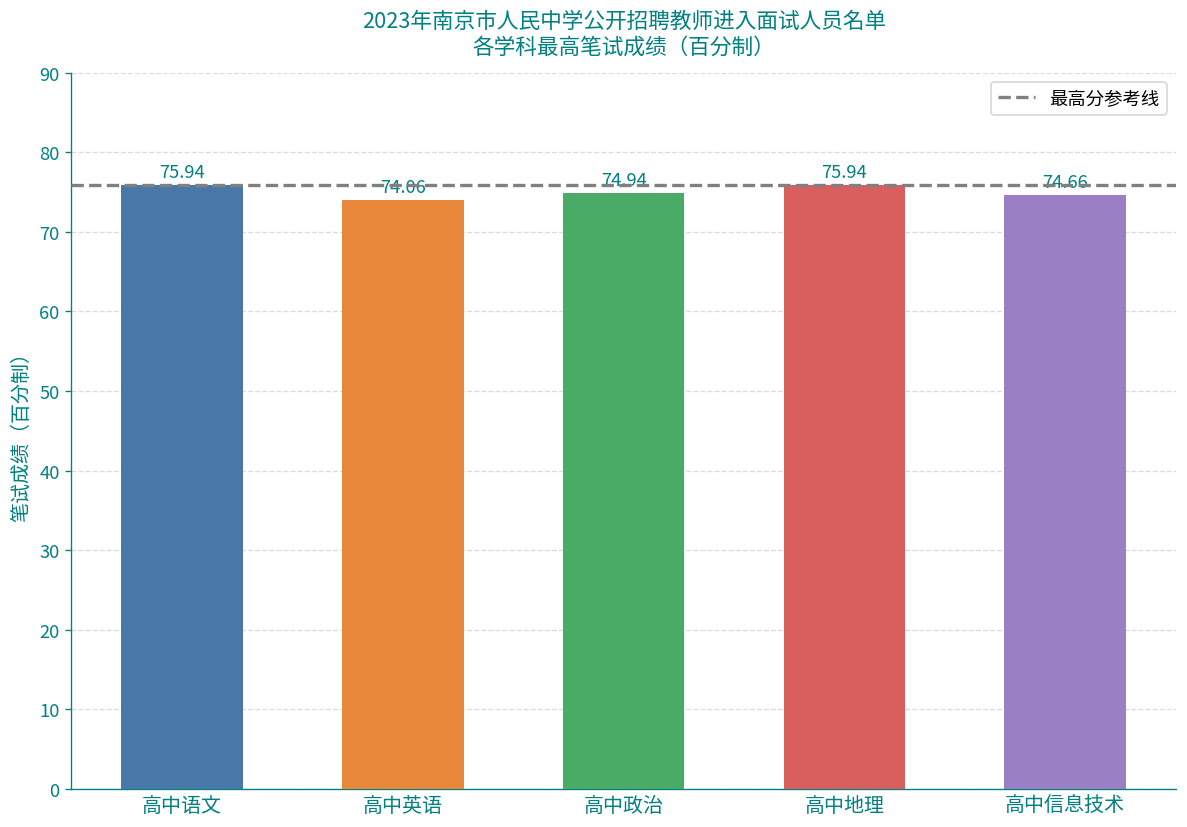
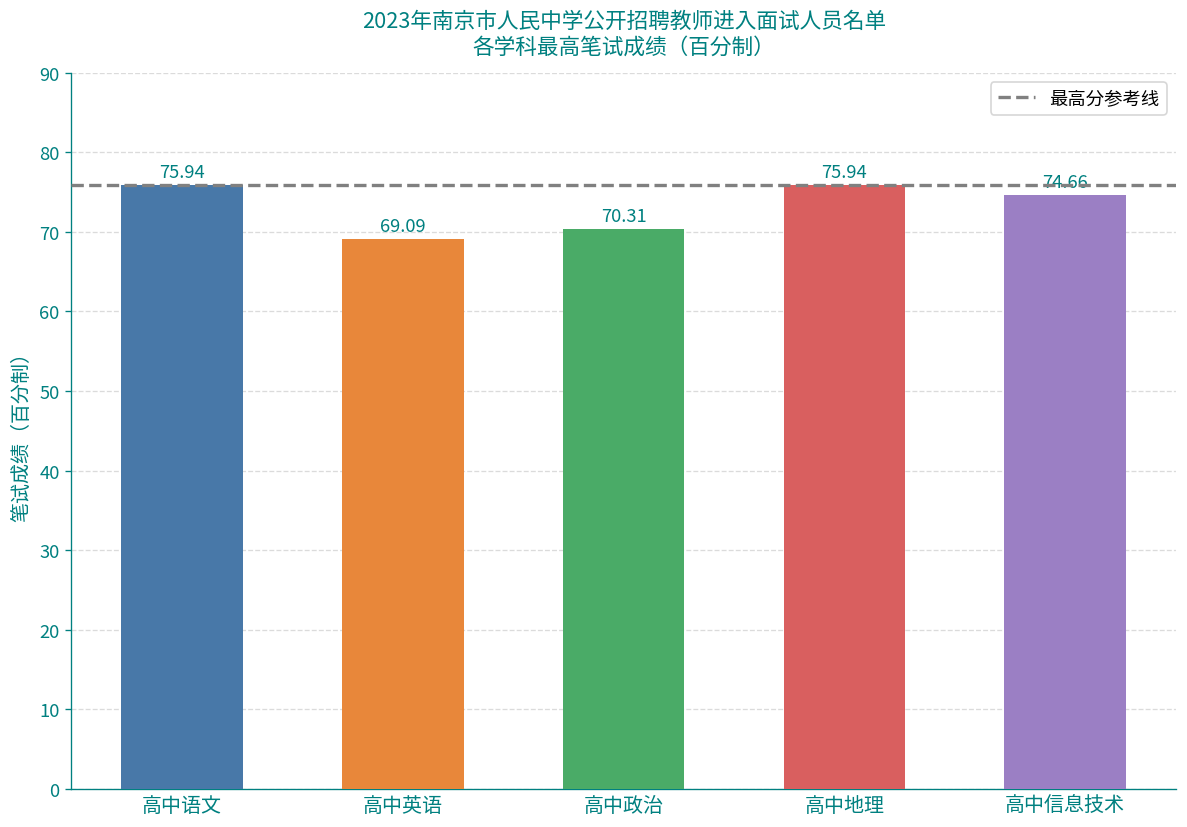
  {
    "高中语文": 75.94,
-   "高中英语": 74.06,
-   "高中政治": 74.94,
+   "高中英语": 69.09,
+   "高中政治": 70.31,
    "高中地理": 75.94,
    "高中信息技术": 74.66
  }
